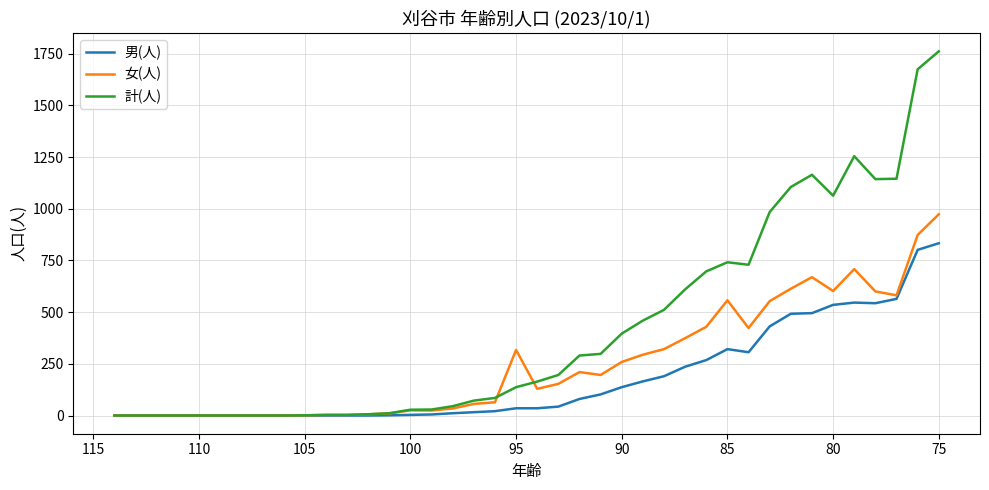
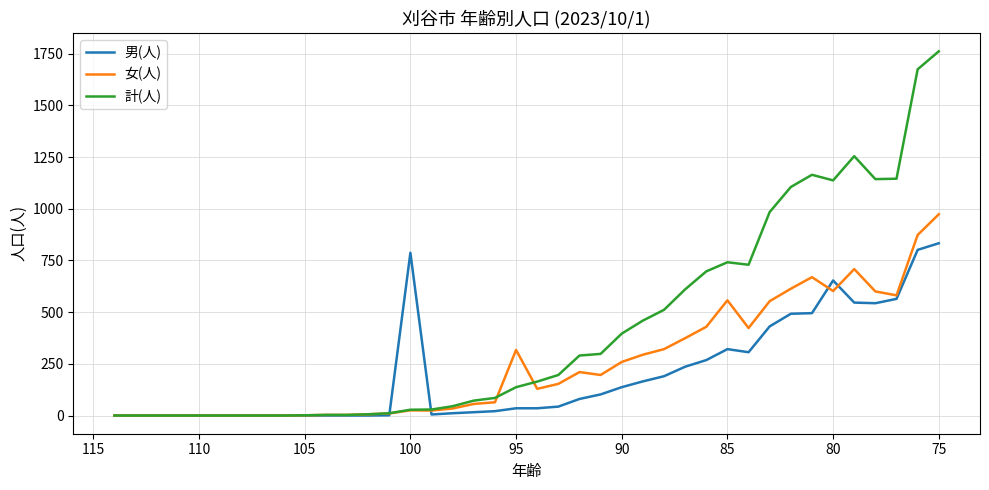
  {
    "男(人)": {
-     "100": 0,
+     "100": 790,
      "95": 40,
      "90": 140,
      "85": 320,
-     "80": 540,
+     "80": 650,
      "75": 830
    },
    "女(人)": {
      "95": 320,
      "90": 260,
      "85": 560,
      "80": 600,
      "75": 970
    },
    "計(人)": {
      "95": 140,
      "90": 400,
      "85": 740,
-     "80": 1060,
+     "80": 1140,
      "75": 1760
    }
  }
